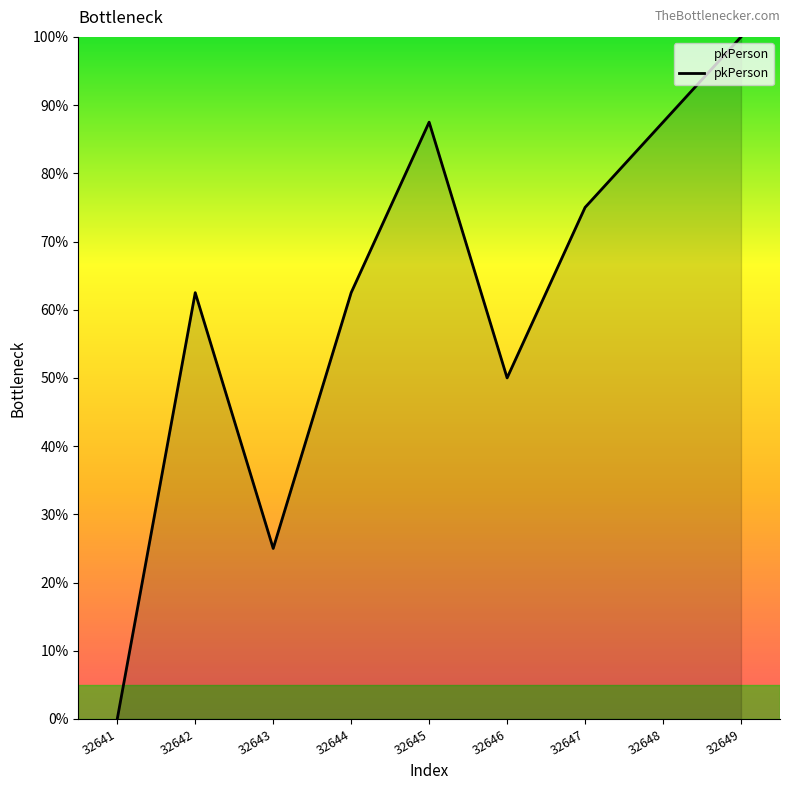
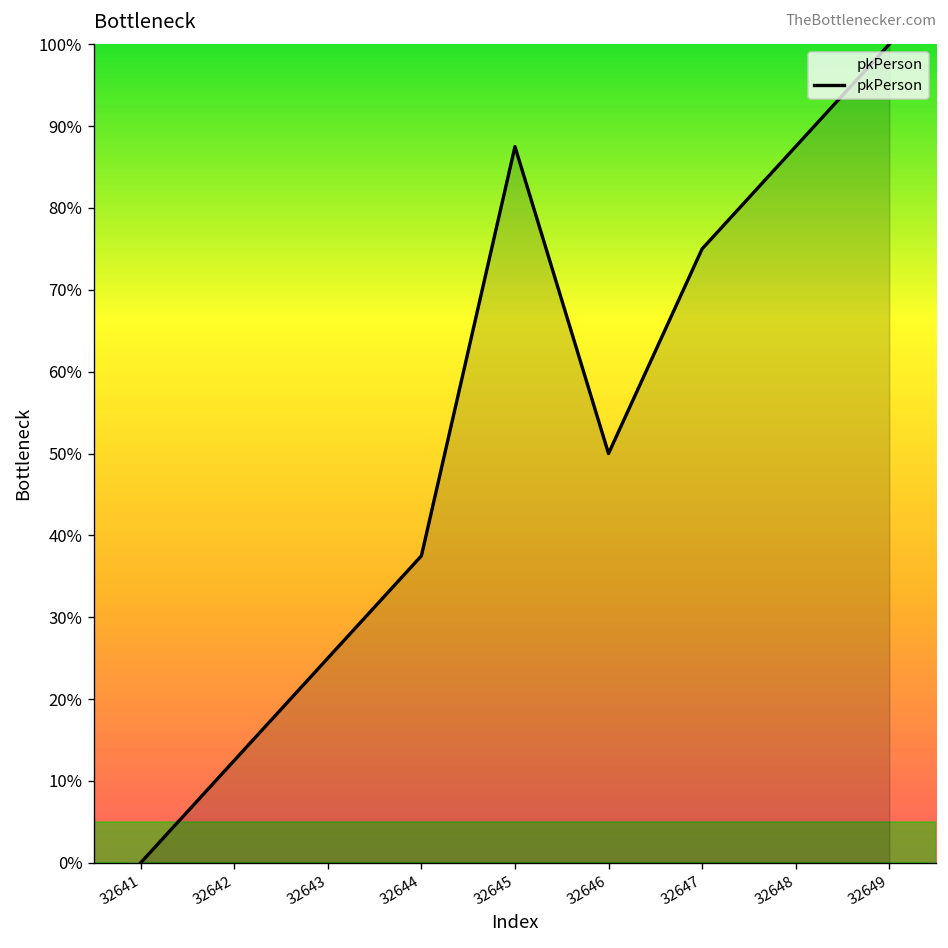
  {
-   "32642": "63%",
+   "32642": "13%",
    "32643": "25%",
-   "32644": "63%",
+   "32644": "38%",
    "32645": "88%",
    "32646": "50%",
    "32647": "75%",
    "32648": "88%",
    "32649": "100%"
  }
